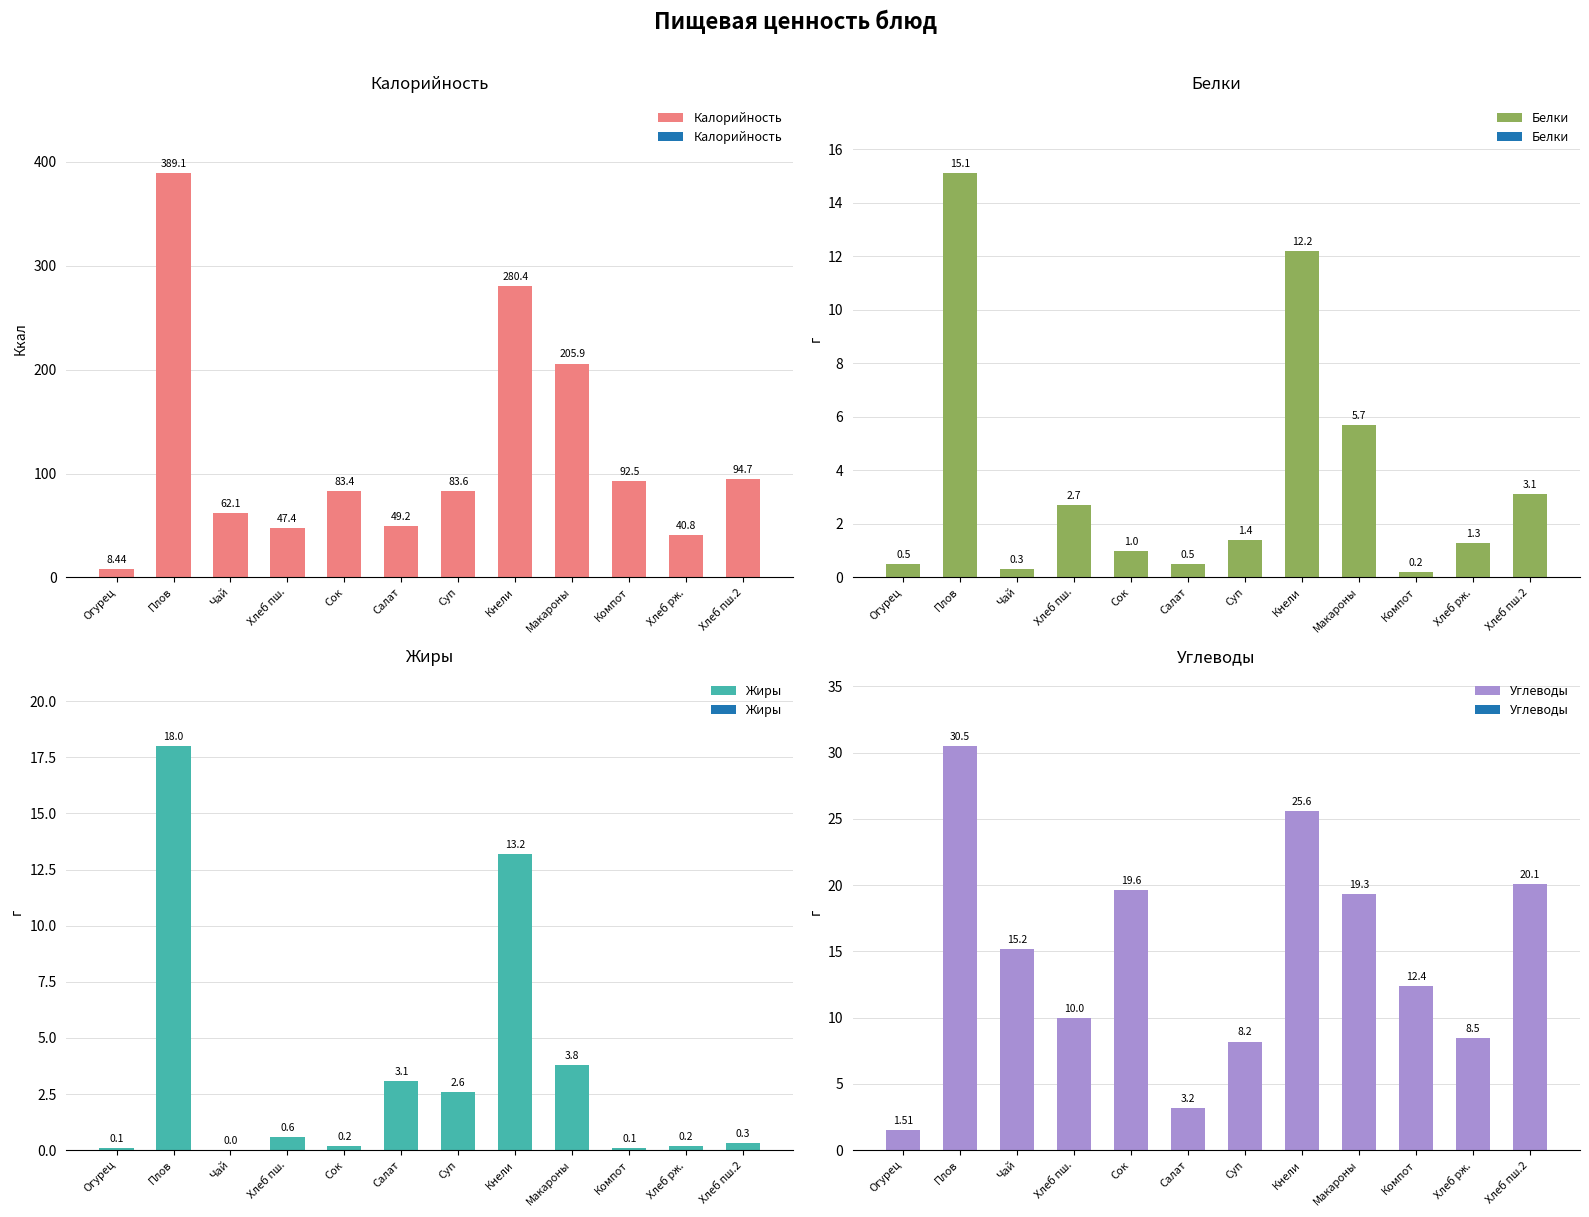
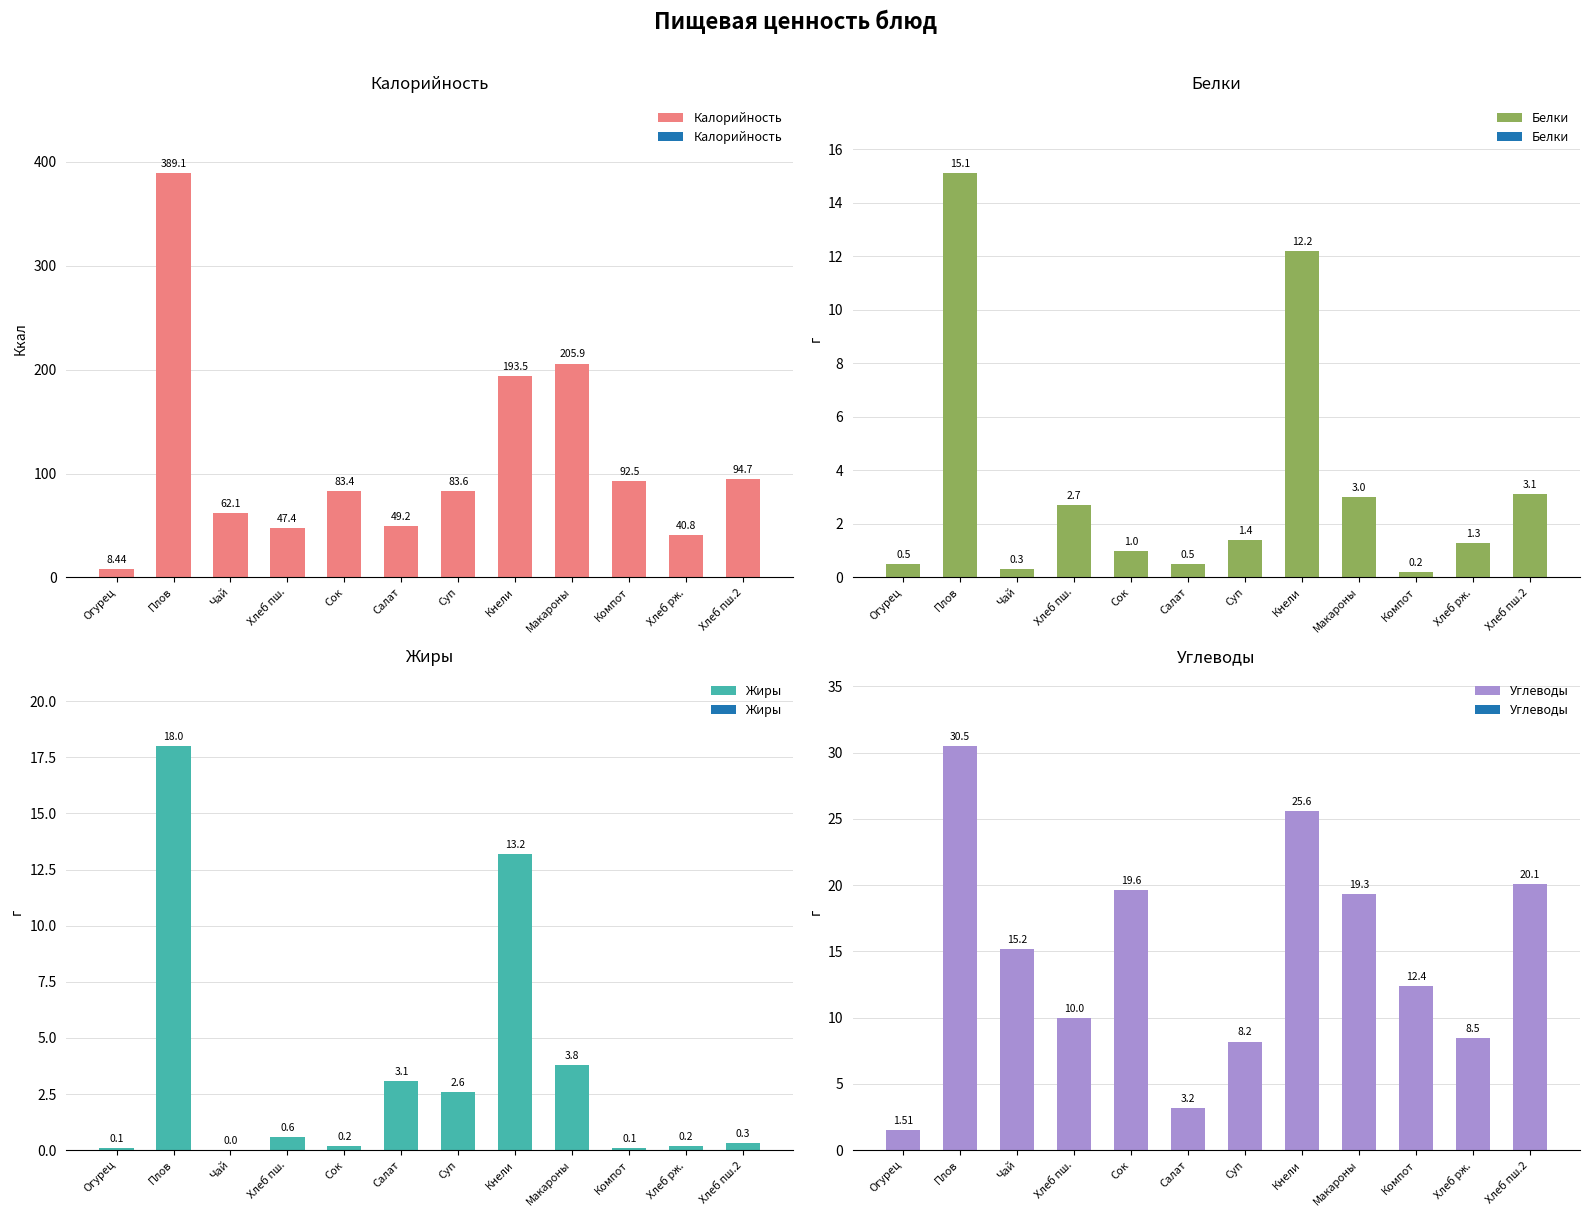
  {
    "Калорийность": {
      "Огурец": 8.44,
      "Плов": 389.1,
      "Чай": 62.1,
      "Хлеб пш.": 47.4,
      "Сок": 83.4,
      "Салат": 49.2,
      "Суп": 83.6,
-     "Кнели": 280.4,
+     "Кнели": 193.5,
      "Макароны": 205.9,
      "Компот": 92.5,
      "Хлеб рж.": 40.8,
      "Хлеб пш.2": 94.7
    },
    "Белки": {
      "Огурец": 0.5,
      "Плов": 15.1,
      "Чай": 0.3,
      "Хлеб пш.": 2.7,
      "Сок": 1.0,
      "Салат": 0.5,
      "Суп": 1.4,
      "Кнели": 12.2,
-     "Макароны": 5.7,
+     "Макароны": 3.0,
      "Компот": 0.2,
      "Хлеб рж.": 1.3,
      "Хлеб пш.2": 3.1
    },
    "Жиры": {
      "Огурец": 0.1,
      "Плов": 18.0,
      "Чай": 0.0,
      "Хлеб пш.": 0.6,
      "Сок": 0.2,
      "Салат": 3.1,
      "Суп": 2.6,
      "Кнели": 13.2,
      "Макароны": 3.8,
      "Компот": 0.1,
      "Хлеб рж.": 0.2,
      "Хлеб пш.2": 0.3
    },
    "Углеводы": {
      "Огурец": 1.51,
      "Плов": 30.5,
      "Чай": 15.2,
      "Хлеб пш.": 10.0,
      "Сок": 19.6,
      "Салат": 3.2,
      "Суп": 8.2,
      "Кнели": 25.6,
      "Макароны": 19.3,
      "Компот": 12.4,
      "Хлеб рж.": 8.5,
      "Хлеб пш.2": 20.1
    }
  }
